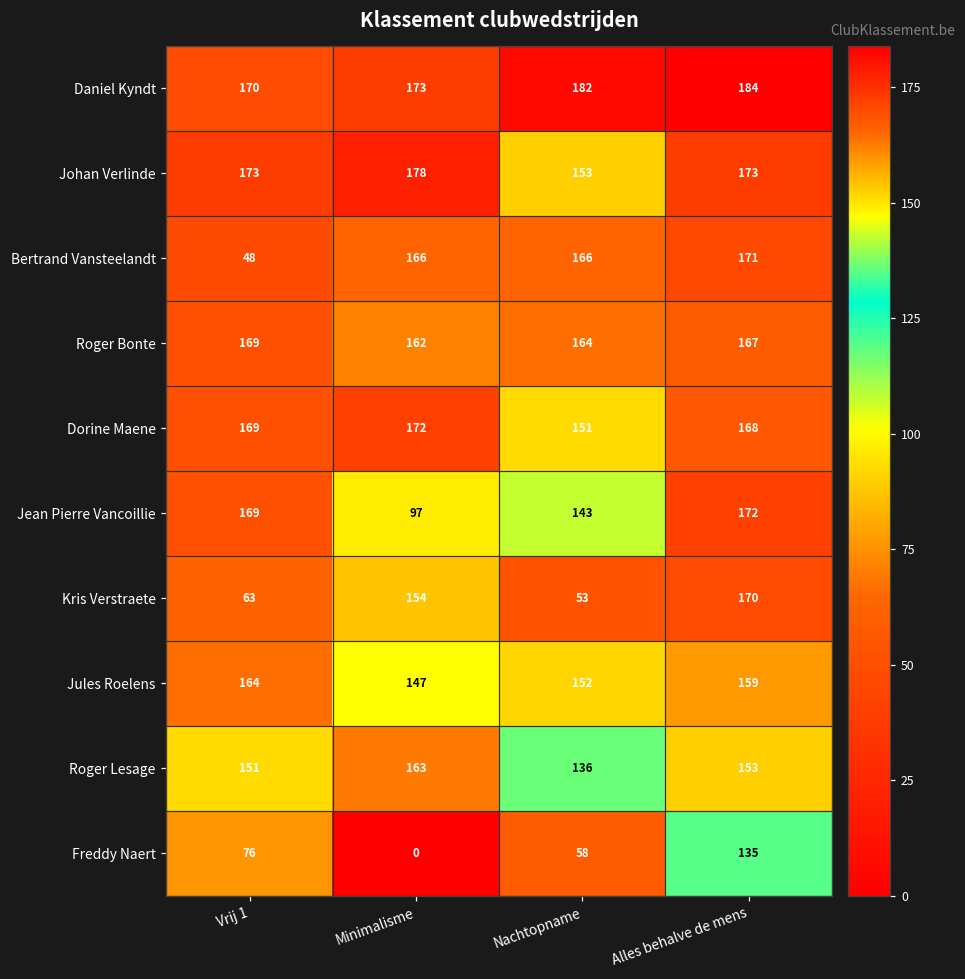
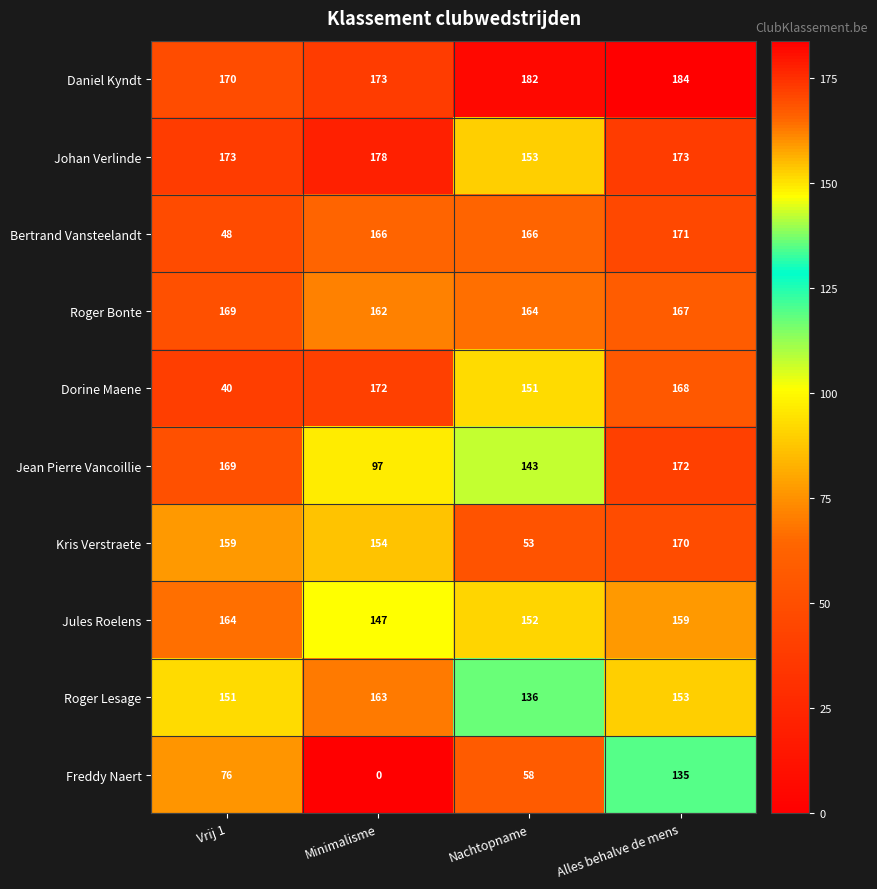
  {
    "Daniel Kyndt": {
      "Vrij 1": 170,
      "Minimalisme": 173,
      "Nachtopname": 182,
      "Alles behalve de mens": 184
    },
    "Johan Verlinde": {
      "Vrij 1": 173,
      "Minimalisme": 178,
      "Nachtopname": 153,
      "Alles behalve de mens": 173
    },
    "Bertrand Vansteelandt": {
      "Vrij 1": 48,
      "Minimalisme": 166,
      "Nachtopname": 166,
      "Alles behalve de mens": 171
    },
    "Roger Bonte": {
      "Vrij 1": 169,
      "Minimalisme": 162,
      "Nachtopname": 164,
      "Alles behalve de mens": 167
    },
    "Dorine Maene": {
-     "Vrij 1": 169,
+     "Vrij 1": 40,
      "Minimalisme": 172,
      "Nachtopname": 151,
      "Alles behalve de mens": 168
    },
    "Jean Pierre Vancoillie": {
      "Vrij 1": 169,
      "Minimalisme": 97,
      "Nachtopname": 143,
      "Alles behalve de mens": 172
    },
    "Kris Verstraete": {
-     "Vrij 1": 63,
+     "Vrij 1": 159,
      "Minimalisme": 154,
      "Nachtopname": 53,
      "Alles behalve de mens": 170
    },
    "Jules Roelens": {
      "Vrij 1": 164,
      "Minimalisme": 147,
      "Nachtopname": 152,
      "Alles behalve de mens": 159
    },
    "Roger Lesage": {
      "Vrij 1": 151,
      "Minimalisme": 163,
      "Nachtopname": 136,
      "Alles behalve de mens": 153
    },
    "Freddy Naert": {
      "Vrij 1": 76,
      "Minimalisme": 0,
      "Nachtopname": 58,
      "Alles behalve de mens": 135
    }
  }
